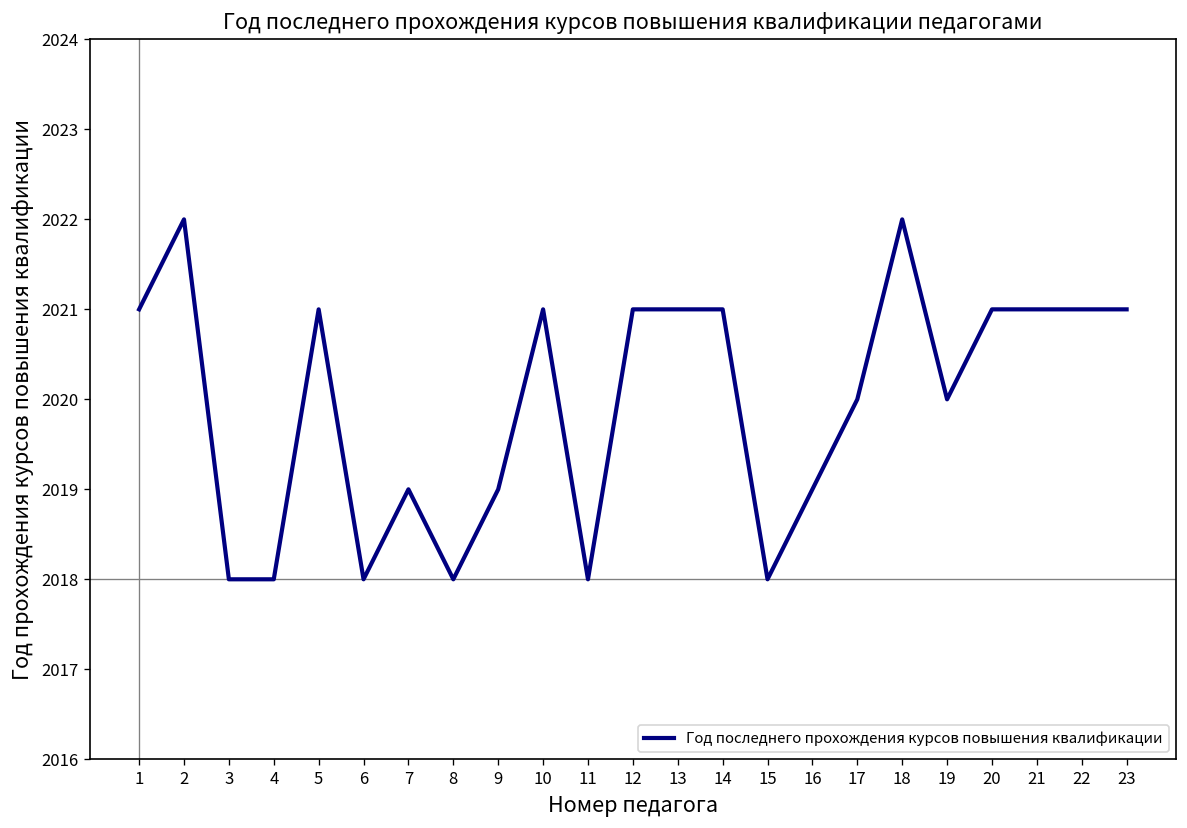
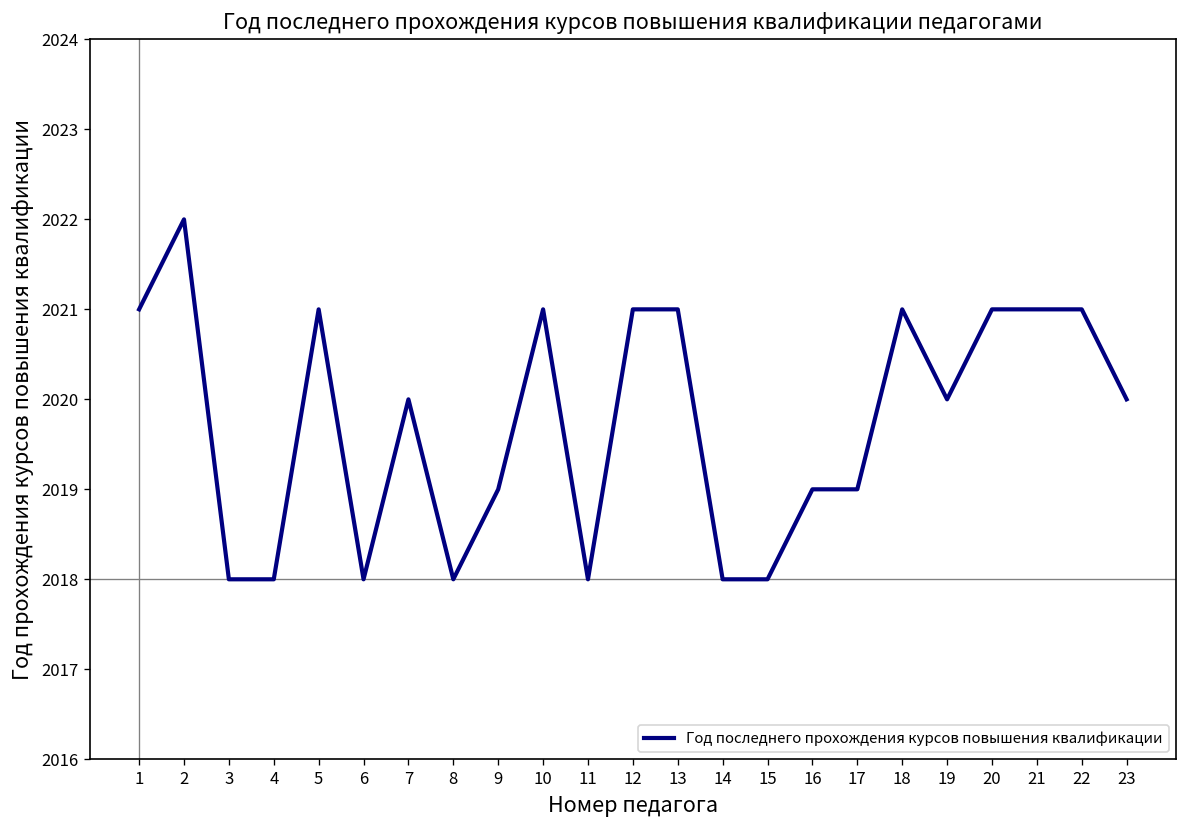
  {
    "1": 2021,
    "2": 2022,
    "3": 2018,
    "4": 2018,
    "5": 2021,
    "6": 2018,
-   "7": 2019,
+   "7": 2020,
    "8": 2018,
    "9": 2019,
    "10": 2021,
    "11": 2018,
    "12": 2021,
    "13": 2021,
-   "14": 2021,
+   "14": 2018,
    "15": 2018,
    "16": 2019,
-   "17": 2020,
-   "18": 2022,
+   "17": 2019,
+   "18": 2021,
    "19": 2020,
    "20": 2021,
    "21": 2021,
    "22": 2021,
-   "23": 2021
+   "23": 2020
  }
